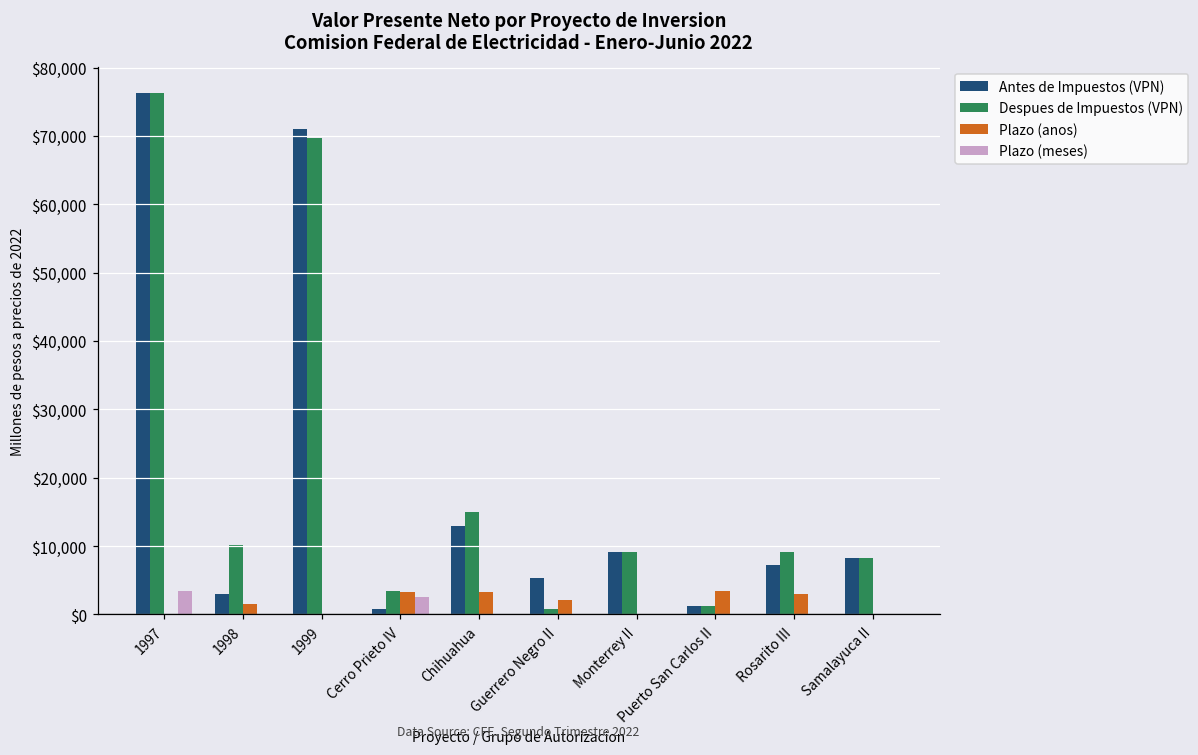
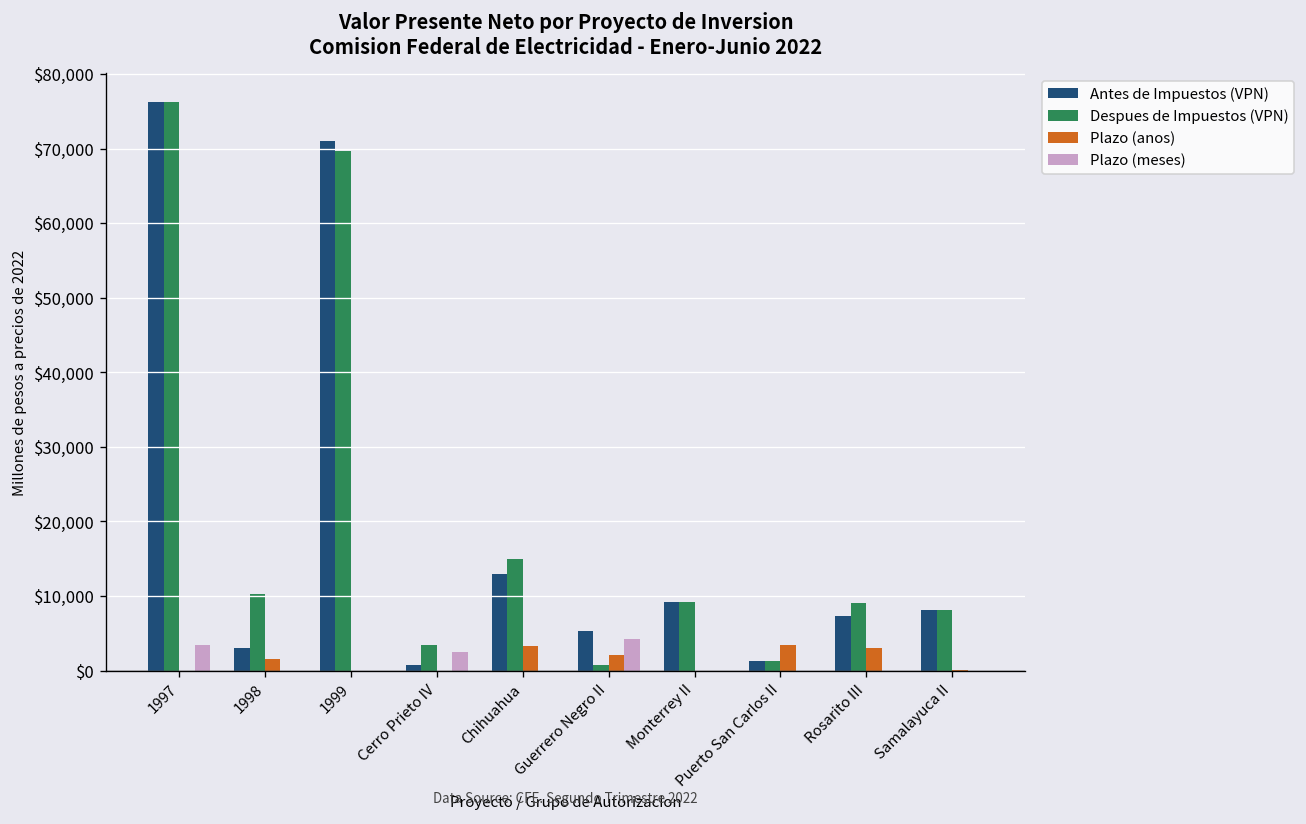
  {
    "Antes de Impuestos (VPN)": {
      "1997": "$76,000",
      "1998": "$3,000",
      "1999": "$71,000",
      "Cerro Prieto IV": "$1,000",
      "Chihuahua": "$13,000",
      "Guerrero Negro II": "$5,000",
      "Monterrey II": "$9,000",
      "Puerto San Carlos II": "$1,000",
      "Rosarito III": "$7,000",
      "Samalayuca II": "$8,000"
    },
    "Despues de Impuestos (VPN)": {
      "1997": "$76,000",
      "1998": "$10,000",
      "1999": "$70,000",
      "Cerro Prieto IV": "$3,000",
      "Chihuahua": "$15,000",
      "Guerrero Negro II": "$1,000",
      "Monterrey II": "$9,000",
      "Puerto San Carlos II": "$1,000",
      "Rosarito III": "$9,000",
      "Samalayuca II": "$8,000"
    },
    "Plazo (anos)": {
      "1997": "$0",
      "1998": "$2,000",
      "1999": "$0",
-     "Cerro Prieto IV": "$3,000",
+     "Cerro Prieto IV": "$0",
      "Chihuahua": "$3,000",
      "Guerrero Negro II": "$2,000",
      "Puerto San Carlos II": "$3,000",
      "Rosarito III": "$3,000"
    },
    "Plazo (meses)": {
      "1997": "$3,000",
      "1998": "$0",
      "1999": "$0",
      "Cerro Prieto IV": "$3,000",
-     "Guerrero Negro II": "$0",
+     "Guerrero Negro II": "$4,000",
      "Monterrey II": "$0"
    }
  }
